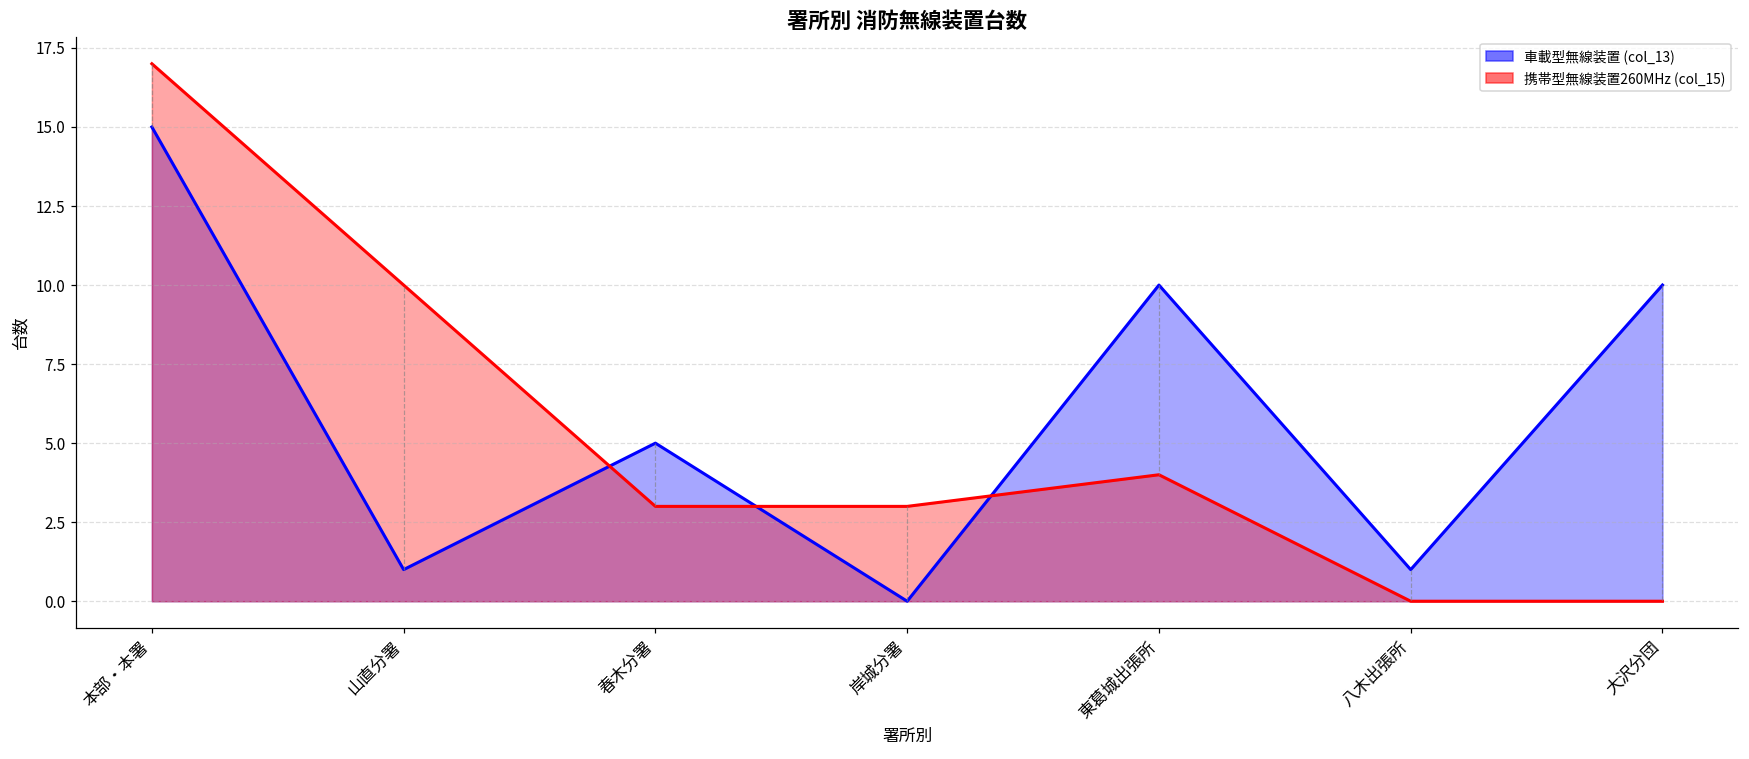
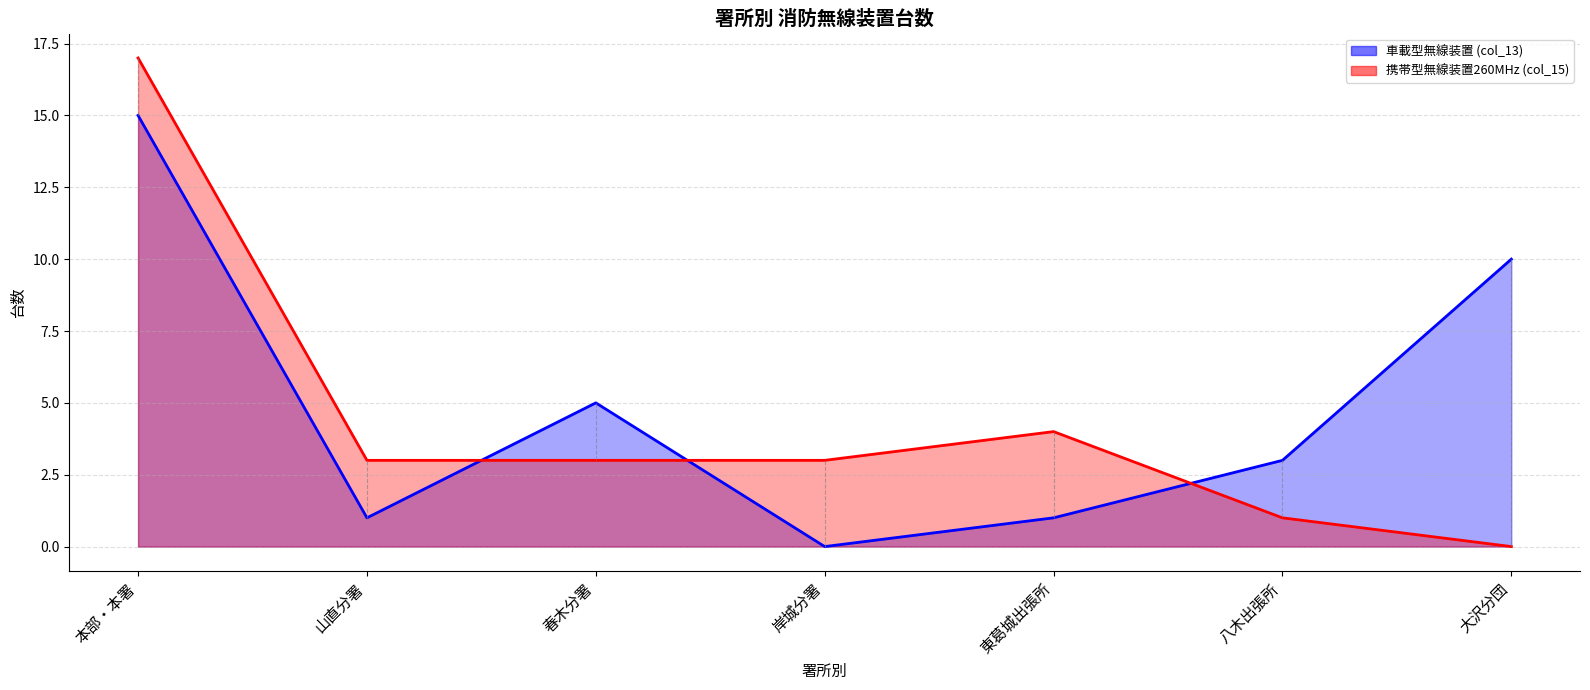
  {
    "車載型無線装置 (col_13)": {
-     "東葛城出張所": 10,
-     "八木出張所": 1
+     "東葛城出張所": 1,
+     "八木出張所": 3
    },
    "携帯型無線装置260MHz (col_15)": {
-     "山直分署": 10,
-     "八木出張所": 0
+     "山直分署": 3,
+     "八木出張所": 1
    }
  }
